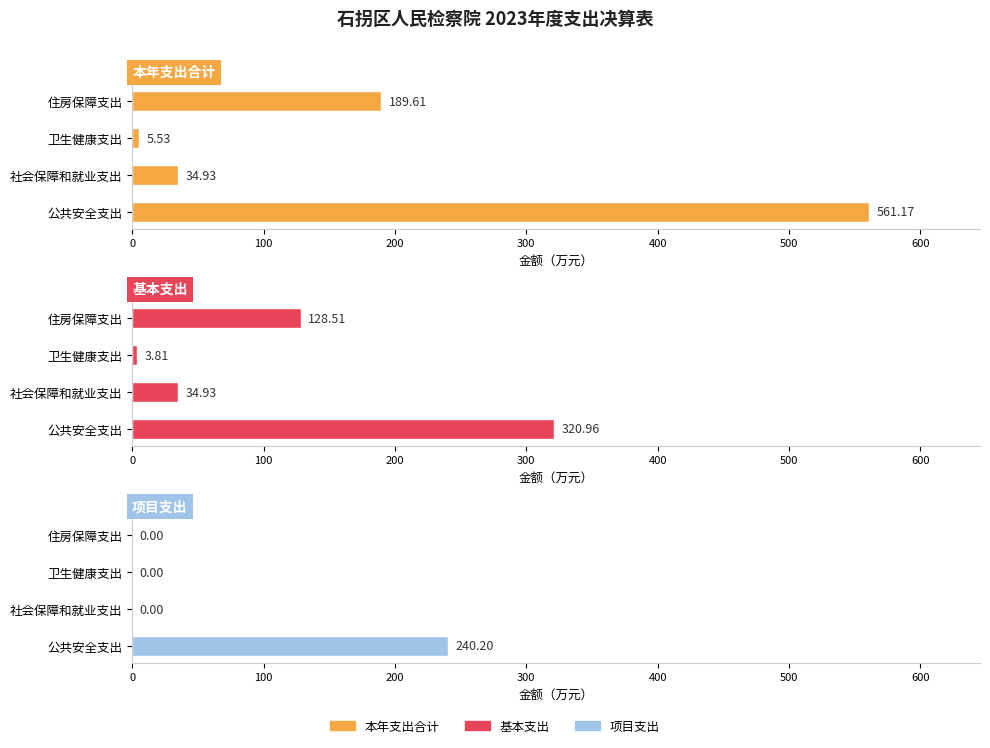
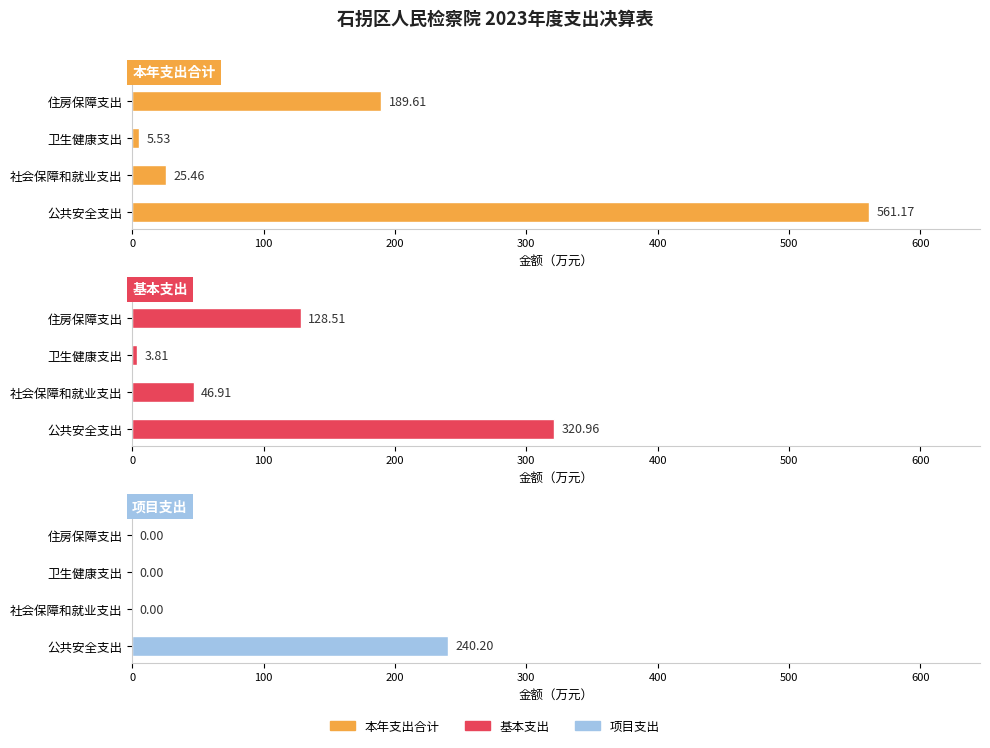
  {
    "本年支出合计": {
      "住房保障支出": 189.61,
      "卫生健康支出": 5.53,
-     "社会保障和就业支出": 34.93,
+     "社会保障和就业支出": 25.46,
      "公共安全支出": 561.17
    },
    "基本支出": {
      "住房保障支出": 128.51,
      "卫生健康支出": 3.81,
-     "社会保障和就业支出": 34.93,
+     "社会保障和就业支出": 46.91,
      "公共安全支出": 320.96
    },
    "项目支出": {
      "住房保障支出": 0.00,
      "卫生健康支出": 0.00,
      "社会保障和就业支出": 0.00,
      "公共安全支出": 240.20
    }
  }
